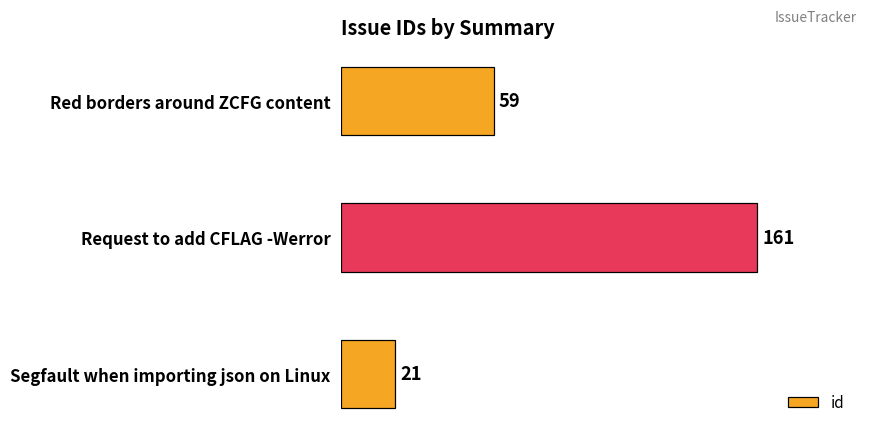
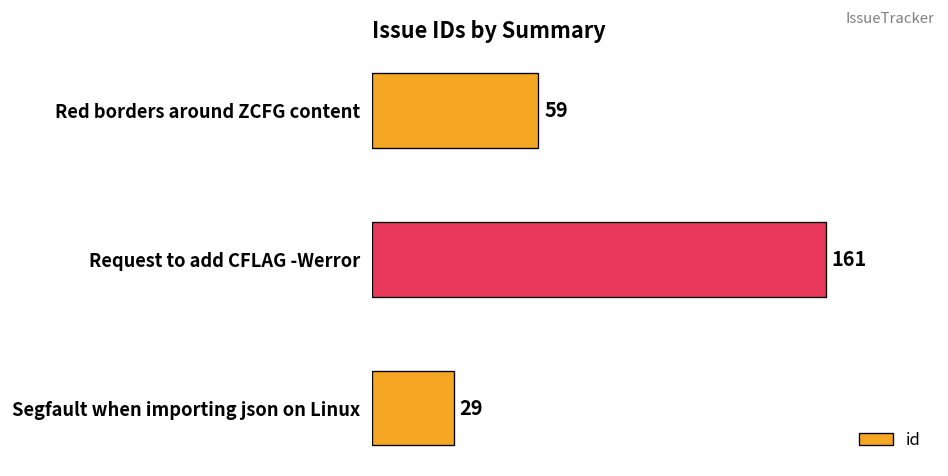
  {
    "Red borders around ZCFG content": 59,
    "Request to add CFLAG -Werror": 161,
-   "Segfault when importing json on Linux": 21
+   "Segfault when importing json on Linux": 29
  }
